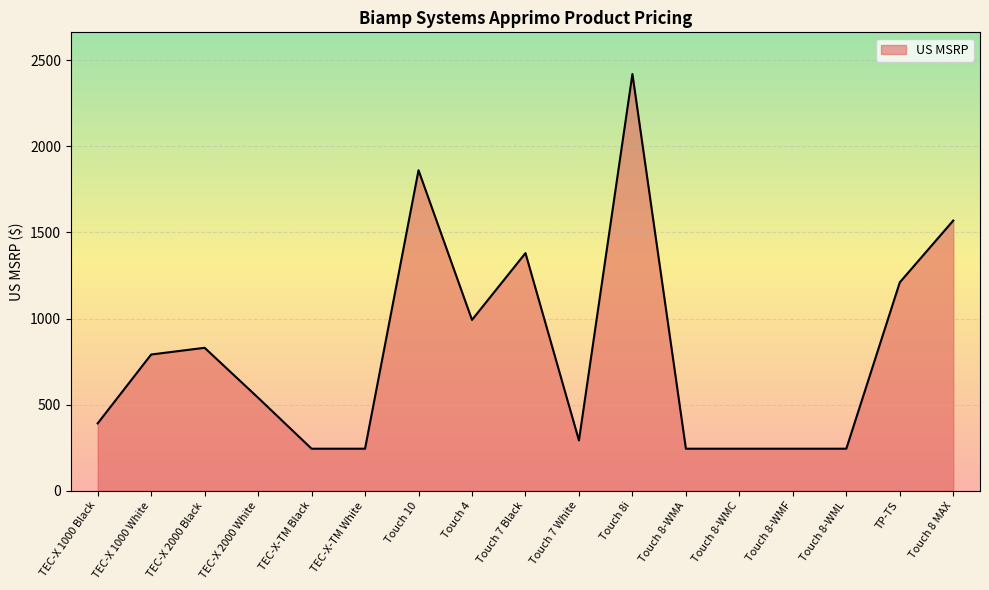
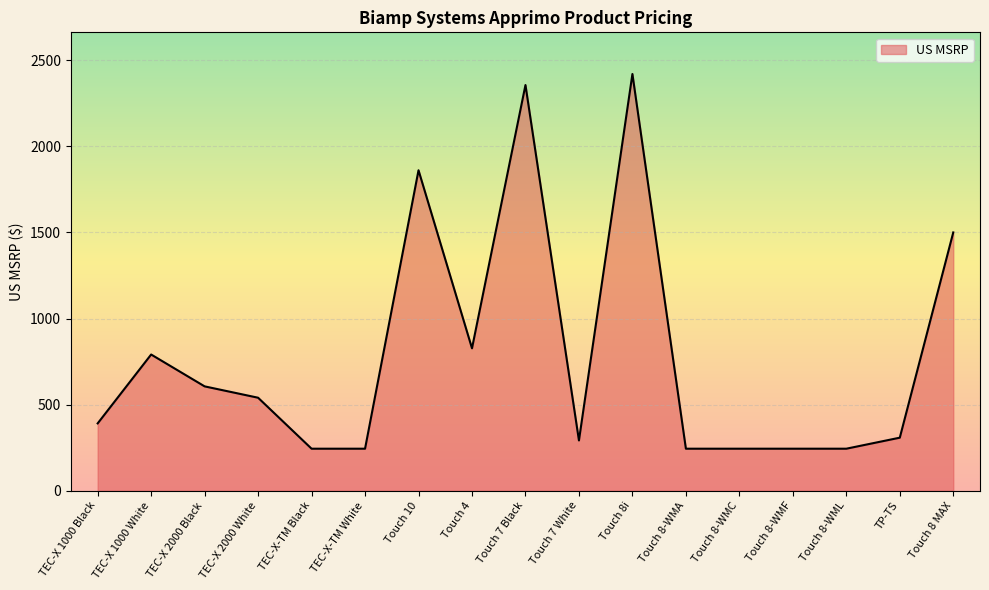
  {
    "TEC-X 1000 Black": 390,
    "TEC-X 1000 White": 790,
-   "TEC-X 2000 Black": 830,
+   "TEC-X 2000 Black": 610,
    "TEC-X 2000 White": 540,
    "TEC-X-TM Black": 240,
    "TEC-X-TM White": 240,
    "Touch 10": 1860,
-   "Touch 4": 990,
-   "Touch 7 Black": 1380,
+   "Touch 4": 830,
+   "Touch 7 Black": 2360,
    "Touch 7 White": 290,
    "Touch 8i": 2420,
    "Touch 8-WMA": 240,
    "Touch 8-WMC": 240,
    "Touch 8-WMF": 240,
    "Touch 8-WML": 240,
-   "TP-TS": 1210,
-   "Touch 8 MAX": 1570
+   "TP-TS": 310,
+   "Touch 8 MAX": 1500
  }
